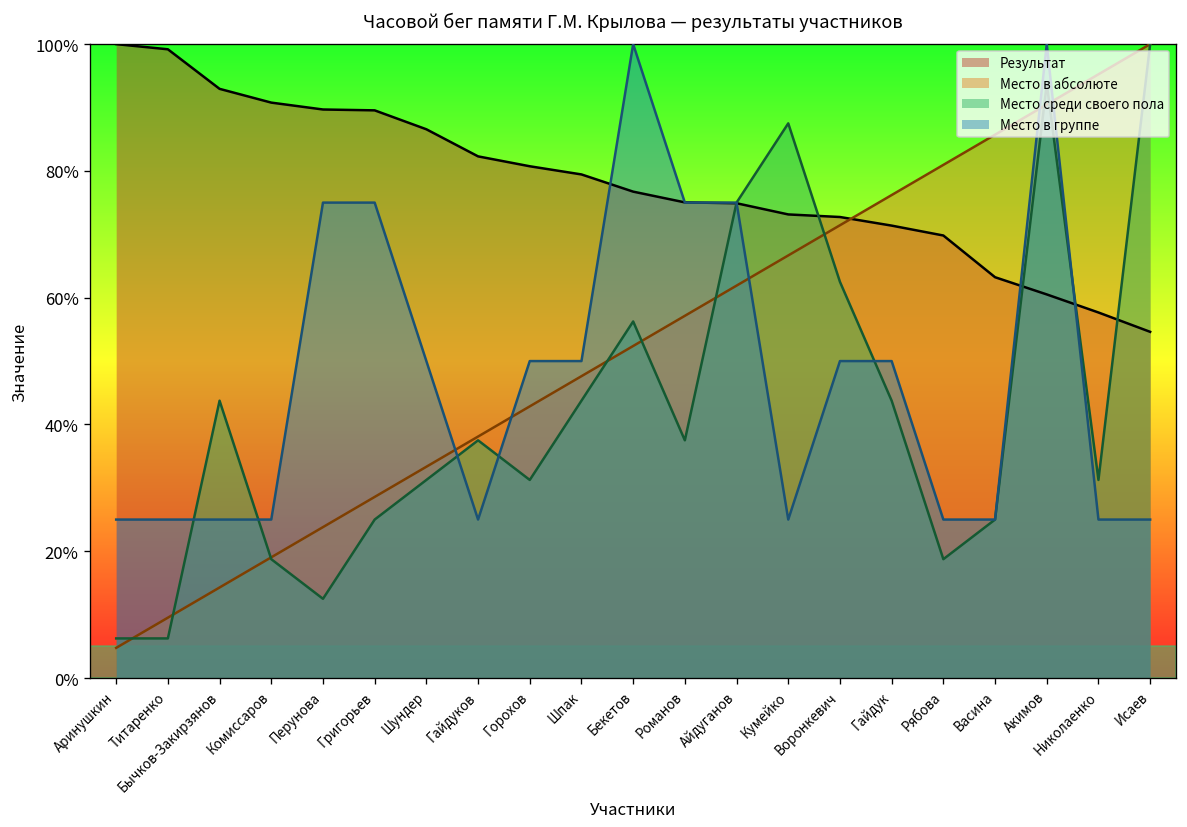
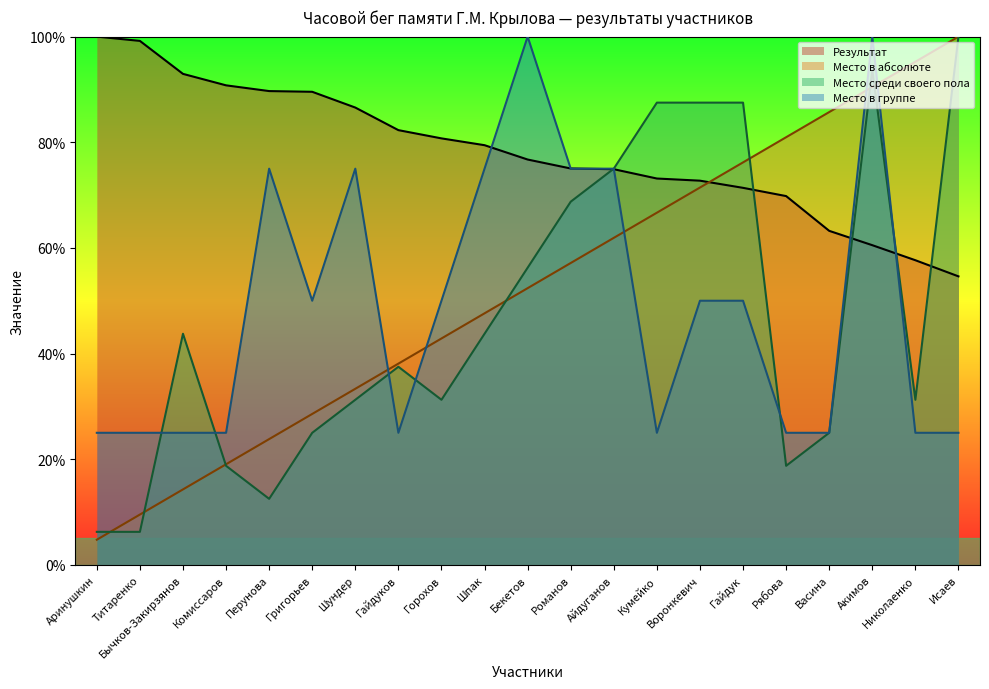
  {
    "Место среди своего пола": {
      "Аринушкин": "6%",
      "Титаренко": "6%",
      "Бычков-Закирзянов": "44%",
      "Перунова": "13%",
      "Григорьев": "25%",
      "Шундер": "31%",
      "Гайдуков": "38%",
      "Горохов": "31%",
      "Шпак": "44%",
      "Бекетов": "56%",
-     "Романов": "38%",
+     "Романов": "69%",
      "Кумейко": "88%",
-     "Воронкевич": "63%",
-     "Гайдук": "44%",
+     "Воронкевич": "88%",
+     "Гайдук": "88%",
      "Рябова": "19%",
      "Николаенко": "31%"
    },
    "Место в группе": {
      "Аринушкин": "25%",
      "Титаренко": "25%",
      "Бычков-Закирзянов": "25%",
      "Комиссаров": "25%",
      "Перунова": "75%",
-     "Григорьев": "75%",
-     "Шундер": "50%",
+     "Григорьев": "50%",
+     "Шундер": "75%",
      "Гайдуков": "25%",
      "Горохов": "50%",
-     "Шпак": "50%",
+     "Шпак": "75%",
      "Бекетов": "100%",
      "Кумейко": "25%",
      "Воронкевич": "50%",
      "Гайдук": "50%",
      "Рябова": "25%",
      "Акимов": "100%",
      "Николаенко": "25%",
      "Исаев": "25%"
    }
  }
